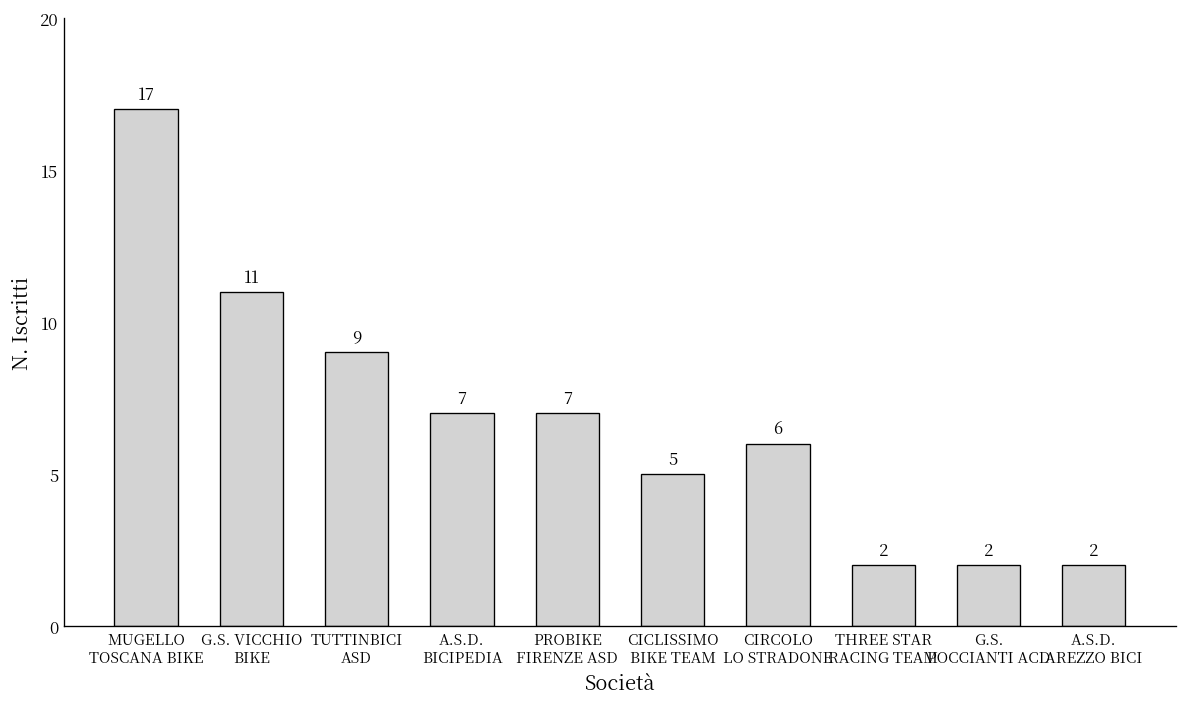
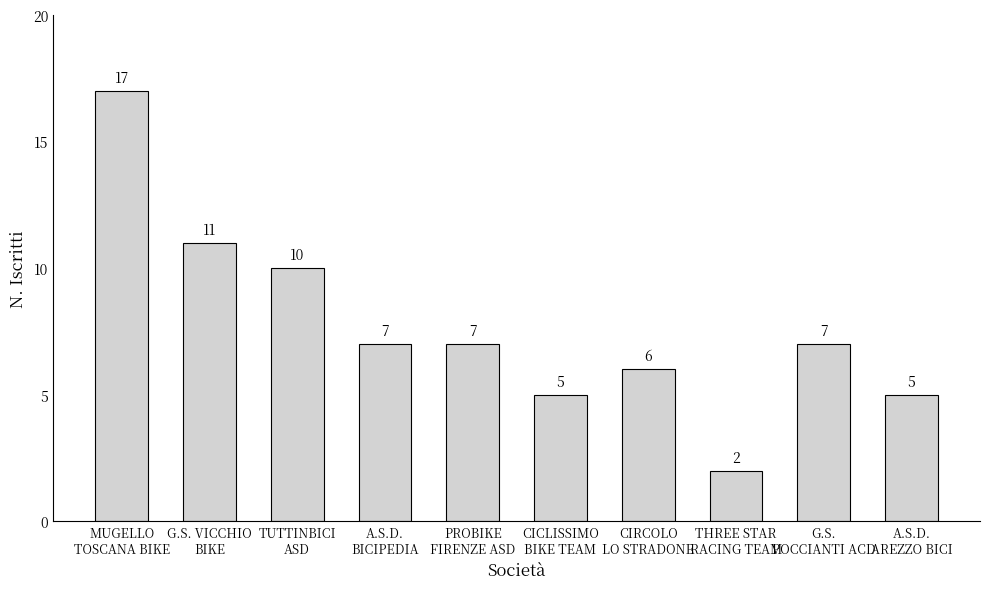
  {
    "MUGELLO TOSCANA BIKE": 17,
    "G.S. VICCHIO BIKE": 11,
-   "TUTTINBICI ASD": 9,
+   "TUTTINBICI ASD": 10,
    "A.S.D. BICIPEDIA": 7,
    "PROBIKE FIRENZE ASD": 7,
    "CICLISSIMO BIKE TEAM": 5,
    "CIRCOLO LO STRADONE": 6,
    "THREE STAR RACING TEAM": 2,
-   "G.S. POCCIANTI ACD": 2,
-   "A.S.D. AREZZO BICI": 2
+   "G.S. POCCIANTI ACD": 7,
+   "A.S.D. AREZZO BICI": 5
  }
